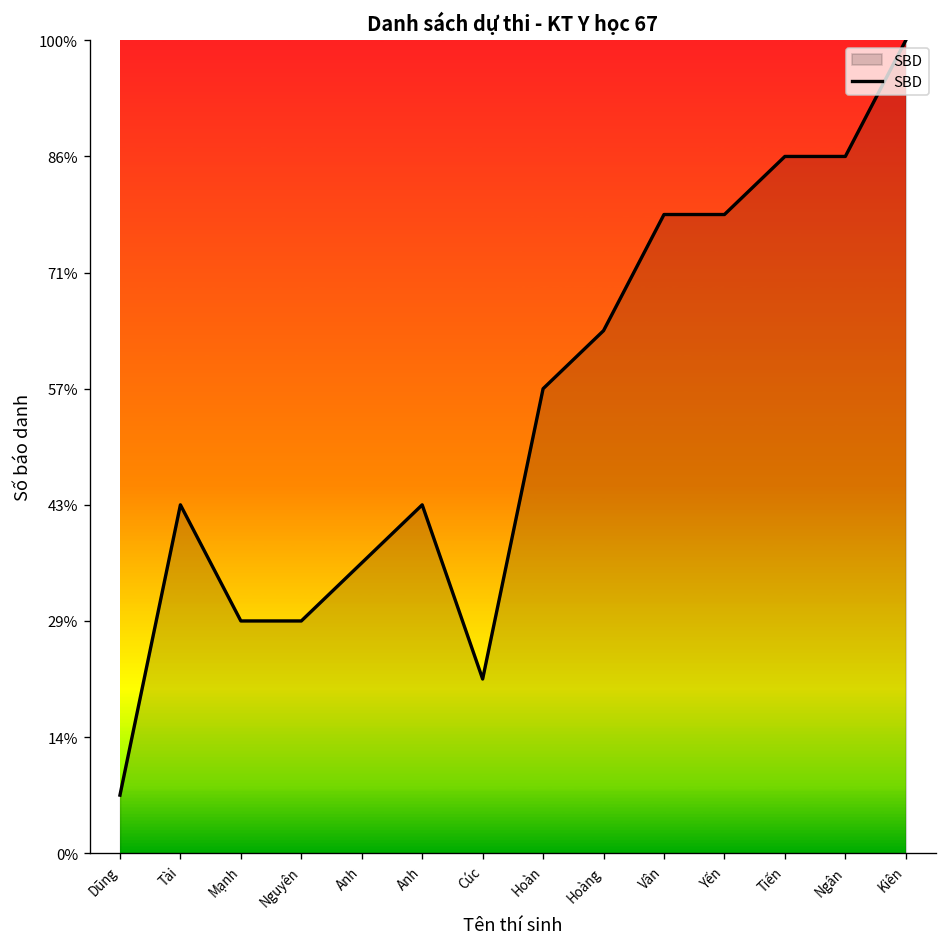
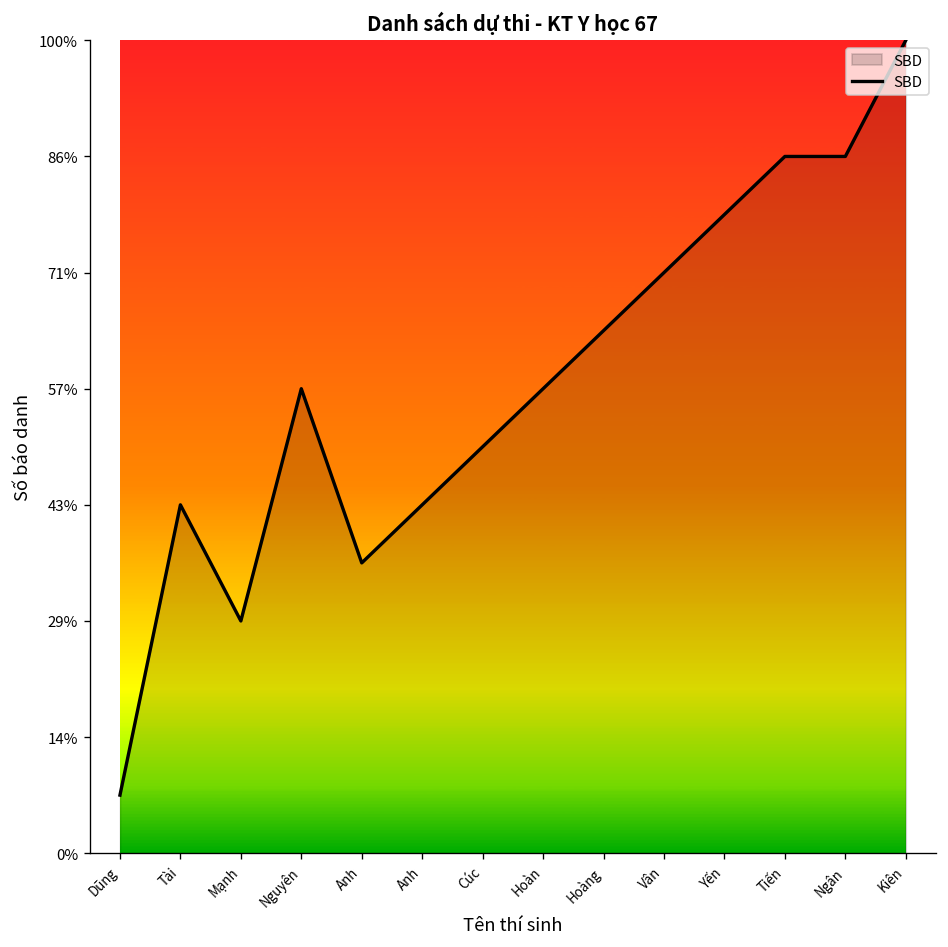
  {
    "Dũng": "7%",
    "Tài": "43%",
    "Mạnh": "29%",
-   "Nguyên": "29%",
-   "Cúc": "21%",
+   "Nguyên": "57%",
+   "Cúc": "50%",
    "Hoàn": "57%",
    "Hoàng": "64%",
-   "Vân": "79%",
+   "Vân": "71%",
    "Yến": "79%",
    "Tiến": "86%",
    "Ngân": "86%",
    "Kiên": "100%"
  }
